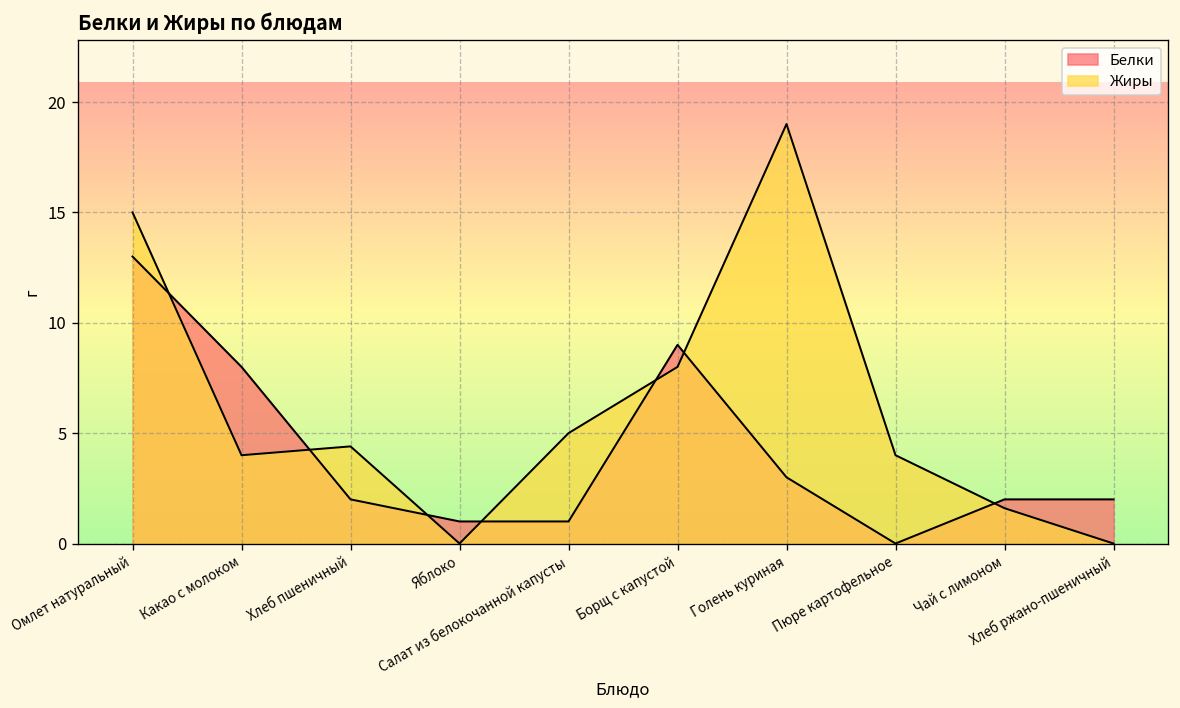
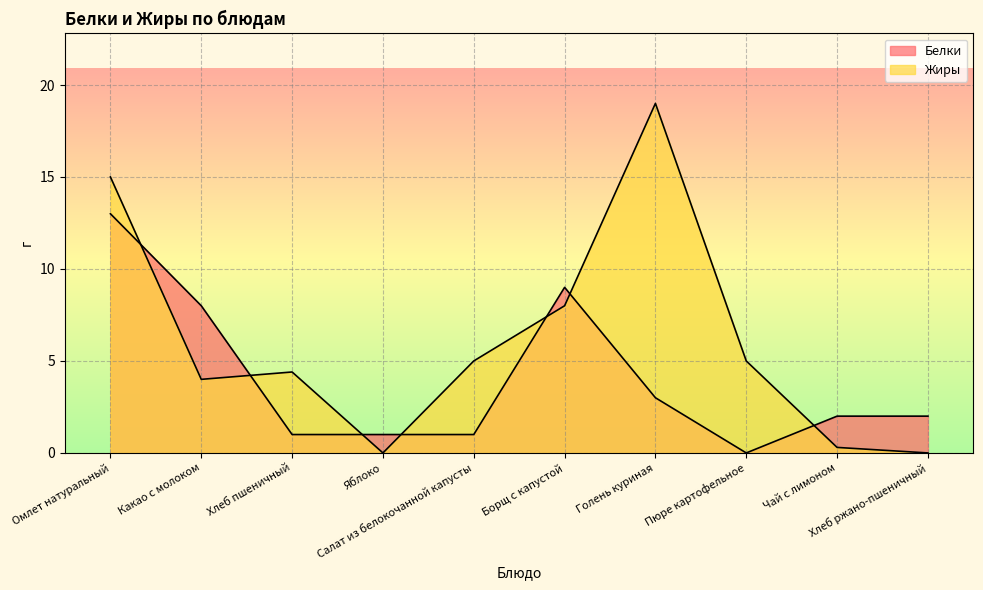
  {
    "Белки": {
      "Омлет натуральный": 13,
      "Какао с молоком": 8,
-     "Хлеб пшеничный": 2,
+     "Хлеб пшеничный": 1,
      "Яблоко": 1,
      "Салат из белокочанной капусты": 1,
      "Борщ с капустой": 9,
      "Голень куриная": 3,
      "Пюре картофельное": 0,
      "Чай с лимоном": 2,
      "Хлеб ржано-пшеничный": 2
    },
    "Жиры": {
      "Омлет натуральный": 15.0,
      "Какао с молоком": 4.0,
      "Хлеб пшеничный": 4.4,
      "Яблоко": 0.0,
      "Салат из белокочанной капусты": 5.0,
      "Борщ с капустой": 8.0,
      "Голень куриная": 19.0,
-     "Пюре картофельное": 4,
-     "Чай с лимоном": 1.6,
+     "Пюре картофельное": 5,
+     "Чай с лимоном": 0.3,
      "Хлеб ржано-пшеничный": 0.0
    }
  }
